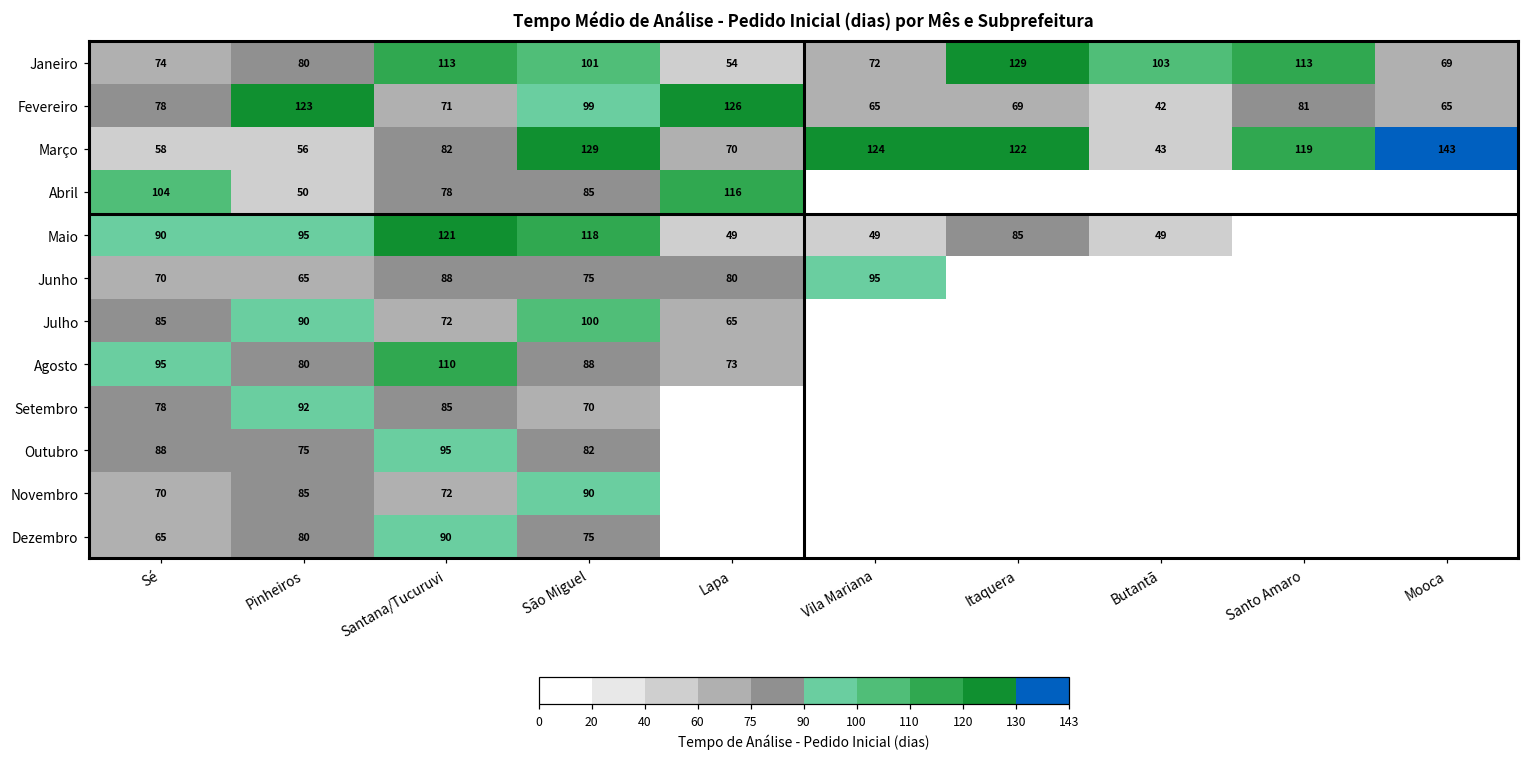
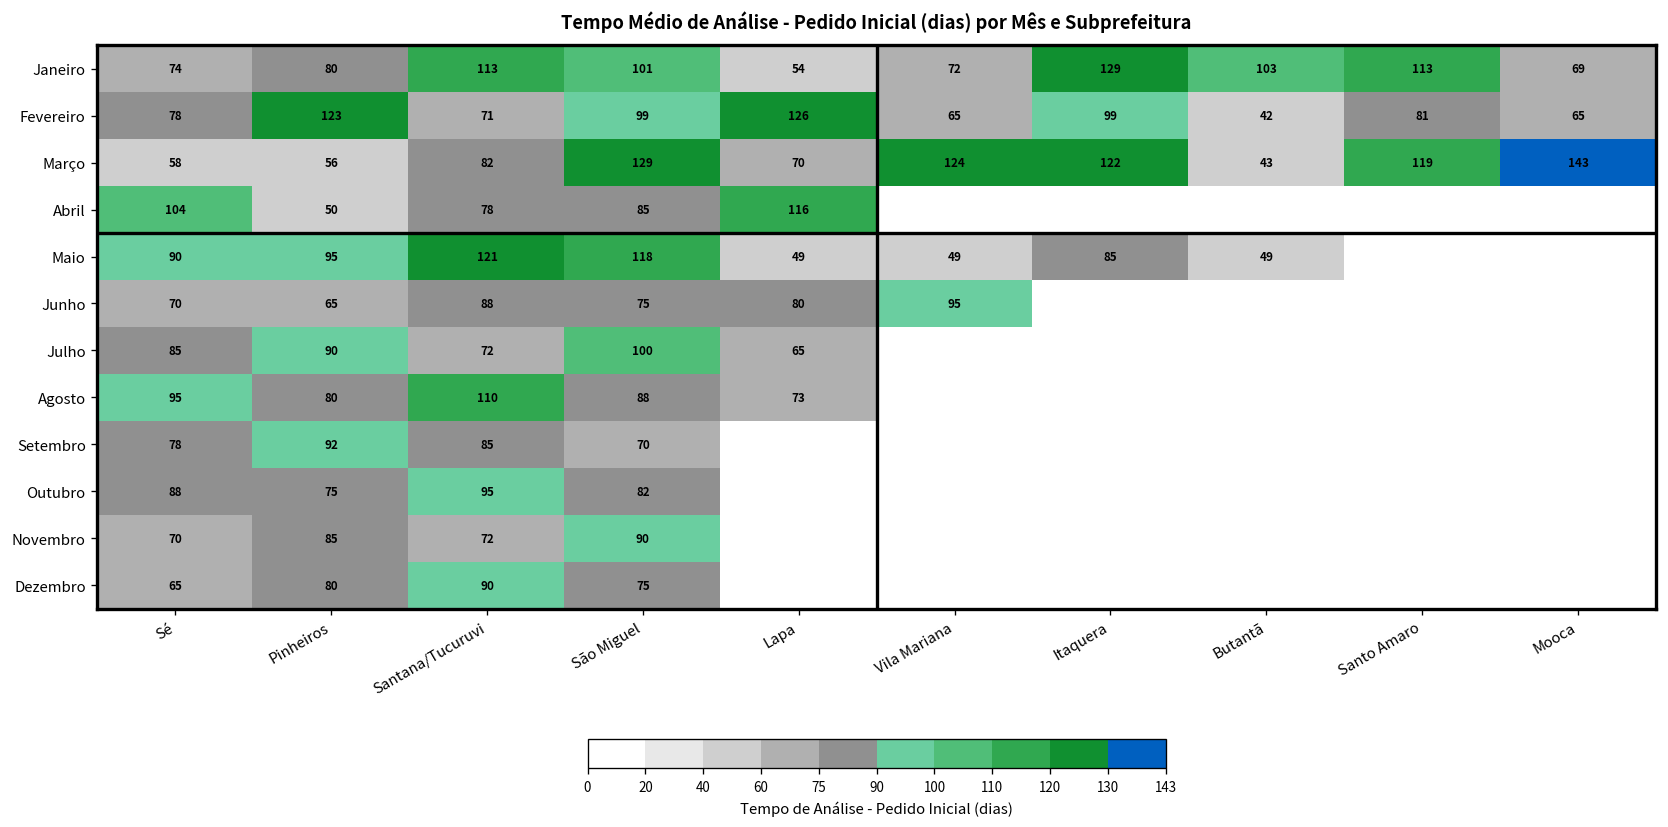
  {
    "Janeiro": {
      "Sé": 74,
      "Pinheiros": 80,
      "Santana/Tucuruvi": 113,
      "São Miguel": 101,
      "Lapa": 54,
      "Vila Mariana": 72,
      "Itaquera": 129,
      "Butantã": 103,
      "Santo Amaro": 113,
      "Mooca": 69
    },
    "Fevereiro": {
      "Sé": 78,
      "Pinheiros": 123,
      "Santana/Tucuruvi": 71,
      "São Miguel": 99,
      "Lapa": 126,
      "Vila Mariana": 65,
-     "Itaquera": 69,
+     "Itaquera": 99,
      "Butantã": 42,
      "Santo Amaro": 81,
      "Mooca": 65
    },
    "Março": {
      "Sé": 58,
      "Pinheiros": 56,
      "Santana/Tucuruvi": 82,
      "São Miguel": 129,
      "Lapa": 70,
      "Vila Mariana": 124,
      "Itaquera": 122,
      "Butantã": 43,
      "Santo Amaro": 119,
      "Mooca": 143
    },
    "Abril": {
      "Sé": 104,
      "Pinheiros": 50,
      "Santana/Tucuruvi": 78,
      "São Miguel": 85,
      "Lapa": 116
    },
    "Maio": {
      "Sé": 90,
      "Pinheiros": 95,
      "Santana/Tucuruvi": 121,
      "São Miguel": 118,
      "Lapa": 49,
      "Vila Mariana": 49,
      "Itaquera": 85,
      "Butantã": 49
    },
    "Junho": {
      "Sé": 70,
      "Pinheiros": 65,
      "Santana/Tucuruvi": 88,
      "São Miguel": 75,
      "Lapa": 80,
      "Vila Mariana": 95
    },
    "Julho": {
      "Sé": 85,
      "Pinheiros": 90,
      "Santana/Tucuruvi": 72,
      "São Miguel": 100,
      "Lapa": 65
    },
    "Agosto": {
      "Sé": 95,
      "Pinheiros": 80,
      "Santana/Tucuruvi": 110,
      "São Miguel": 88,
      "Lapa": 73
    },
    "Setembro": {
      "Sé": 78,
      "Pinheiros": 92,
      "Santana/Tucuruvi": 85,
      "São Miguel": 70
    },
    "Outubro": {
      "Sé": 88,
      "Pinheiros": 75,
      "Santana/Tucuruvi": 95,
      "São Miguel": 82
    },
    "Novembro": {
      "Sé": 70,
      "Pinheiros": 85,
      "Santana/Tucuruvi": 72,
      "São Miguel": 90
    },
    "Dezembro": {
      "Sé": 65,
      "Pinheiros": 80,
      "Santana/Tucuruvi": 90,
      "São Miguel": 75
    }
  }
